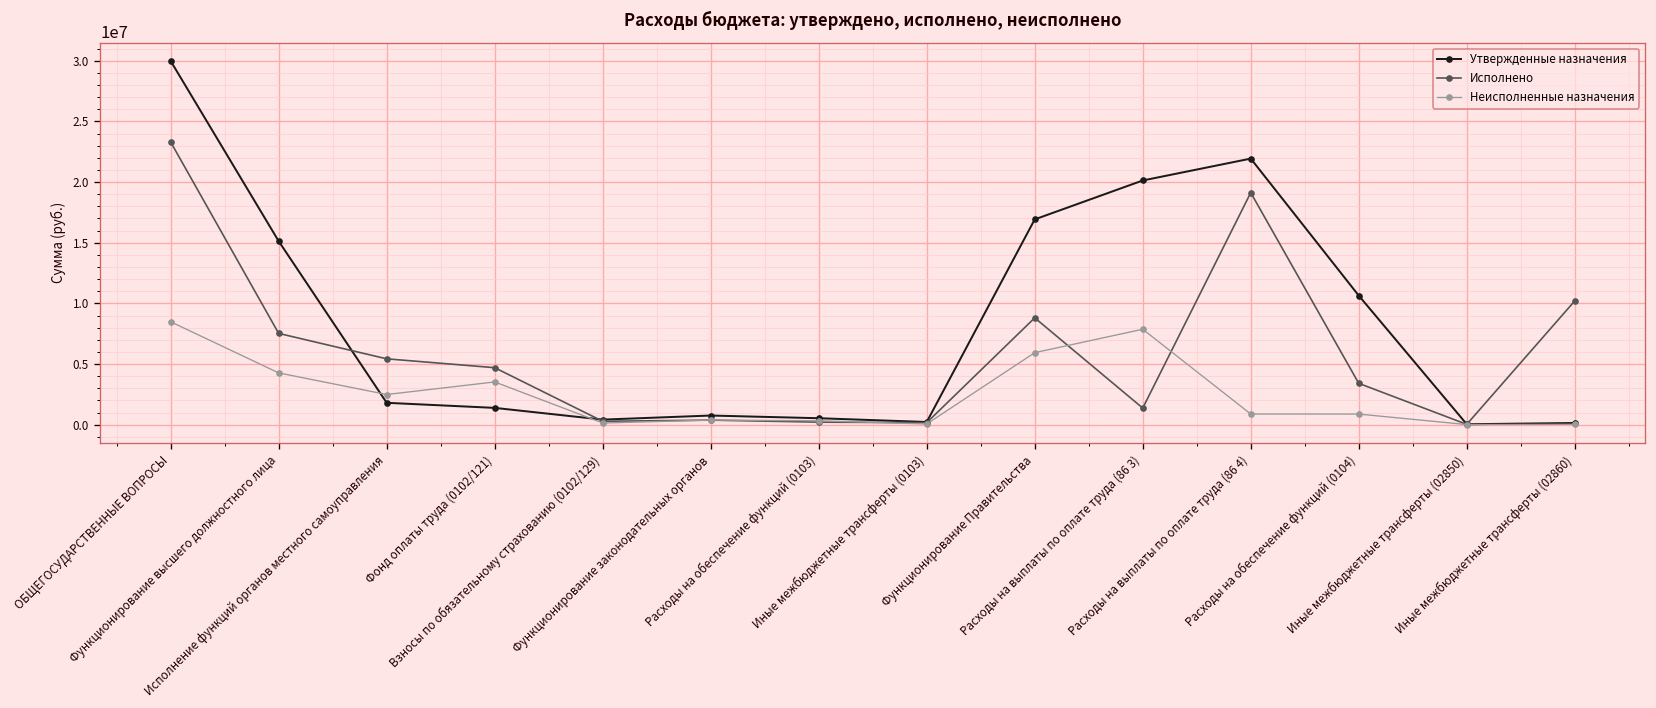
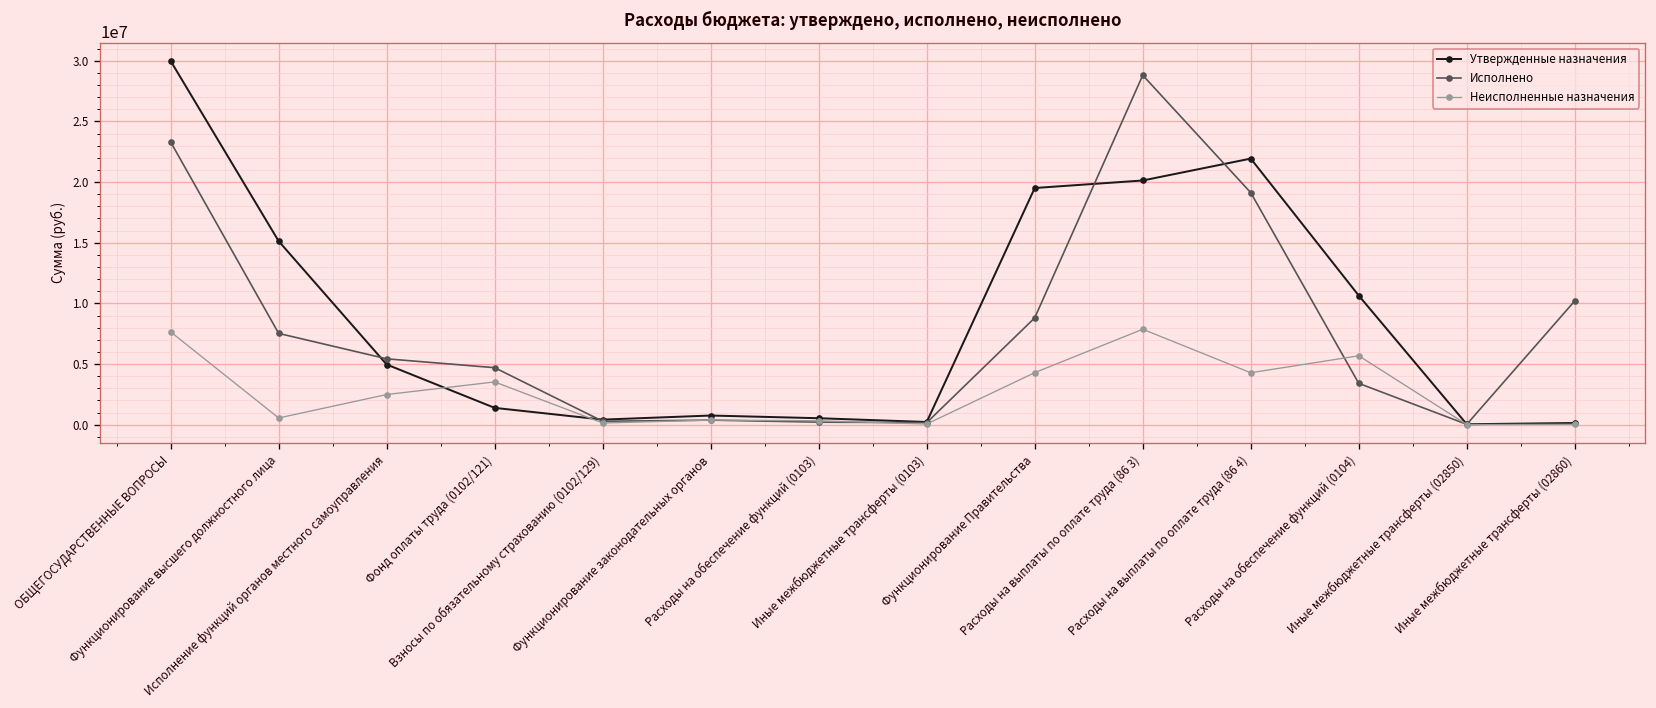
  {
    "Утвержденные назначения": {
      "ОБЩЕГОСУДАРСТВЕННЫЕ ВОПРОСЫ": 30000000,
      "Функционирование высшего должностного лица": 15100000,
-     "Исполнение функций органов местного самоуправления": 1800000,
+     "Исполнение функций органов местного самоуправления": 5000000,
      "Фонд оплаты труда (0102/121)": 1400000,
      "Функционирование законодательных органов": 800000,
-     "Функционирование Правительства": 16900000,
+     "Функционирование Правительства": 19500000,
      "Расходы на выплаты по оплате труда (86 3)": 20100000,
      "Расходы на выплаты по оплате труда (86 4)": 21900000,
      "Расходы на обеспечение функций (0104)": 10600000
    },
    "Исполнено": {
      "ОБЩЕГОСУДАРСТВЕННЫЕ ВОПРОСЫ": 23300000,
      "Функционирование высшего должностного лица": 7500000,
      "Исполнение функций органов местного самоуправления": 5400000,
      "Фонд оплаты труда (0102/121)": 4700000,
      "Функционирование Правительства": 8800000,
-     "Расходы на выплаты по оплате труда (86 3)": 1400000,
+     "Расходы на выплаты по оплате труда (86 3)": 28800000,
      "Расходы на выплаты по оплате труда (86 4)": 19100000,
      "Расходы на обеспечение функций (0104)": 3400000,
      "Иные межбюджетные трансферты (02860)": 10200000
    },
    "Неисполненные назначения": {
-     "ОБЩЕГОСУДАРСТВЕННЫЕ ВОПРОСЫ": 8500000,
-     "Функционирование высшего должностного лица": 4300000,
+     "ОБЩЕГОСУДАРСТВЕННЫЕ ВОПРОСЫ": 7600000,
+     "Функционирование высшего должностного лица": 600000,
      "Исполнение функций органов местного самоуправления": 2500000,
      "Фонд оплаты труда (0102/121)": 3500000,
-     "Функционирование Правительства": 5900000,
+     "Функционирование Правительства": 4300000,
      "Расходы на выплаты по оплате труда (86 3)": 7900000,
-     "Расходы на выплаты по оплате труда (86 4)": 900000,
-     "Расходы на обеспечение функций (0104)": 900000
+     "Расходы на выплаты по оплате труда (86 4)": 4300000,
+     "Расходы на обеспечение функций (0104)": 5700000
    }
  }
